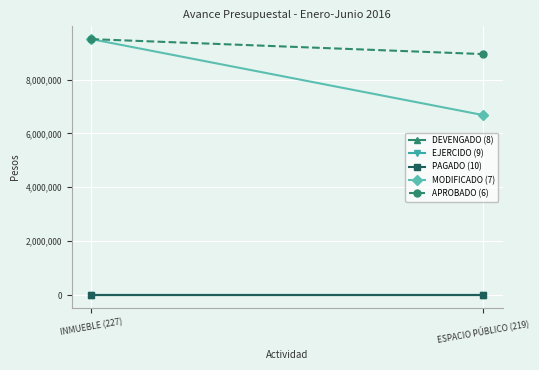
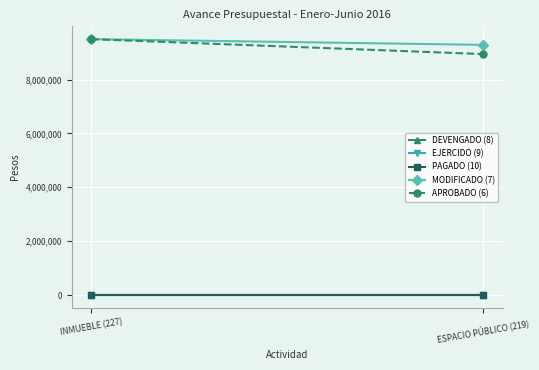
  {
    "MODIFICADO (7)": {
-     "ESPACIO PÚBLICO (219)": "6,700,000"
+     "ESPACIO PÚBLICO (219)": "9,300,000"
    }
  }
